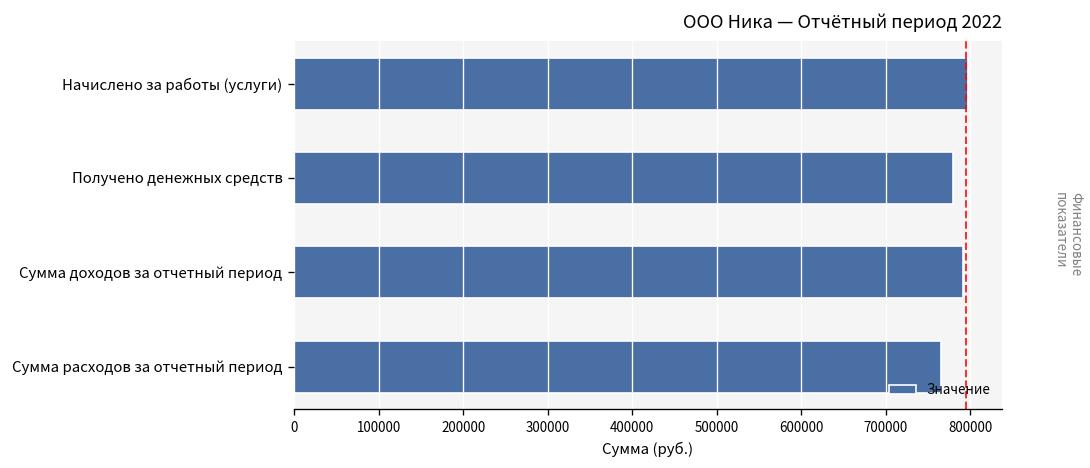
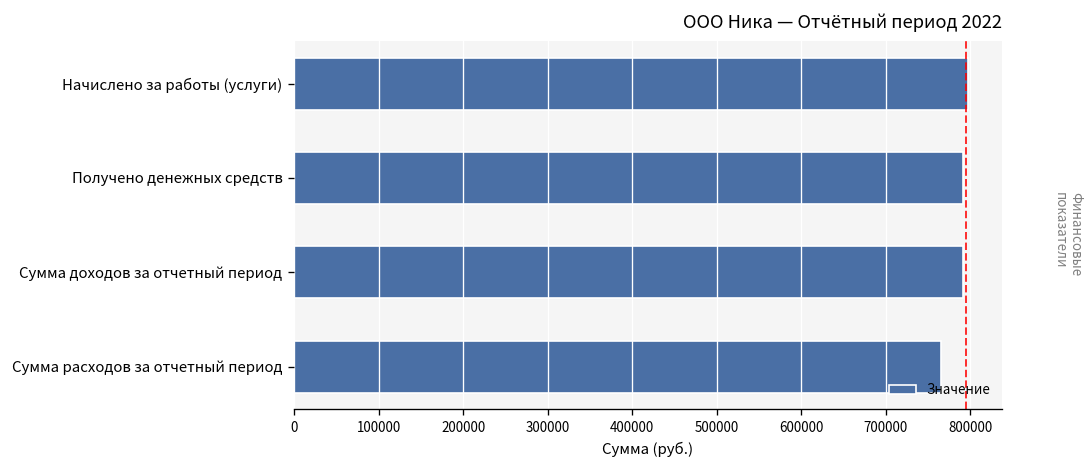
  {
    "Начислено за работы (услуги)": 800000,
-   "Получено денежных средств": 780000,
+   "Получено денежных средств": 790000,
    "Сумма доходов за отчетный период": 790000,
    "Сумма расходов за отчетный период": 770000
  }
